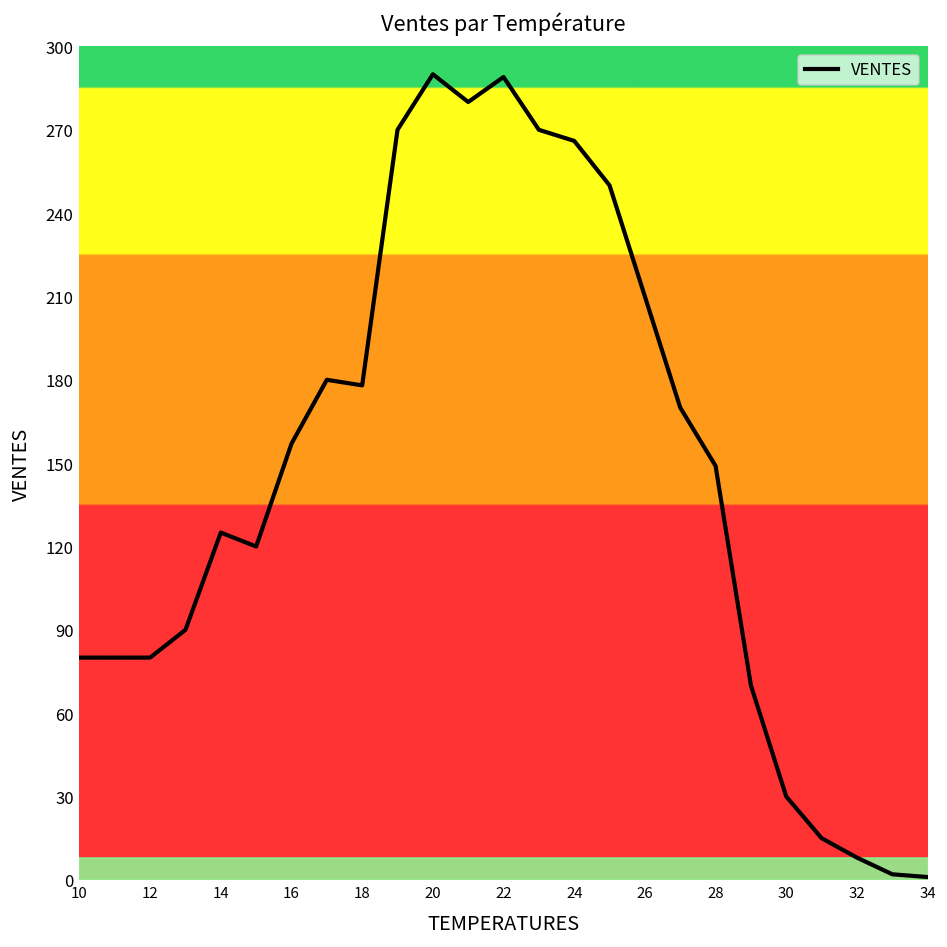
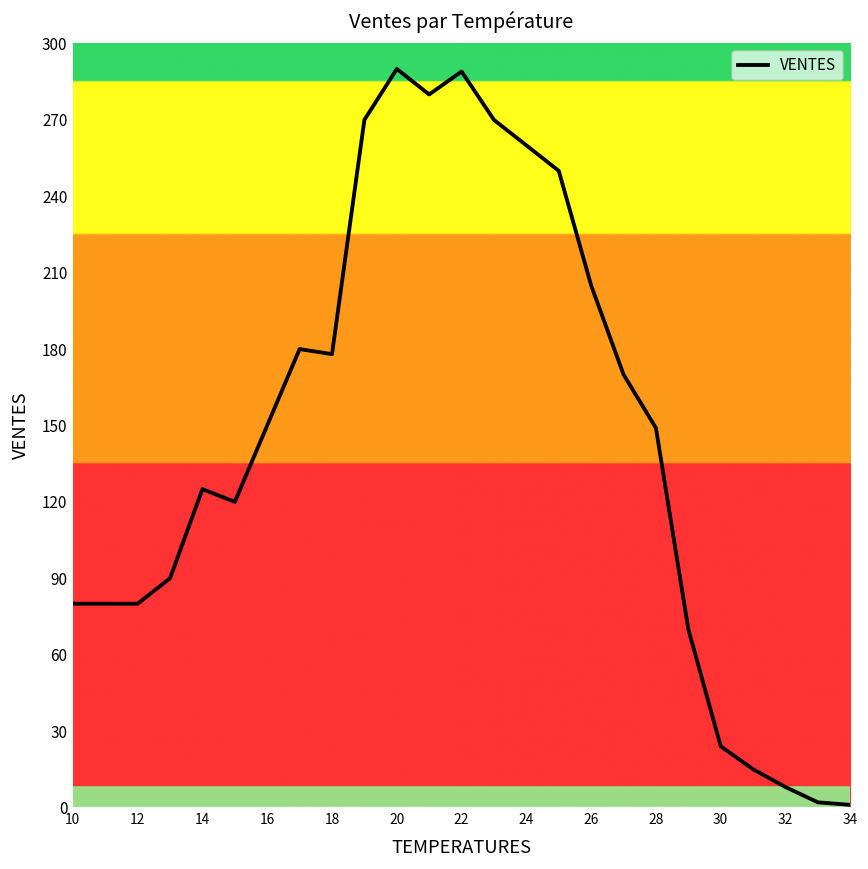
  {
    "10": 80,
    "12": 80,
    "14": 125,
-   "16": 157,
+   "16": 150,
    "18": 178,
    "20": 290,
    "22": 289,
-   "24": 266,
-   "26": 210,
+   "24": 260,
+   "26": 205,
    "28": 149,
-   "30": 30
+   "30": 24
  }
